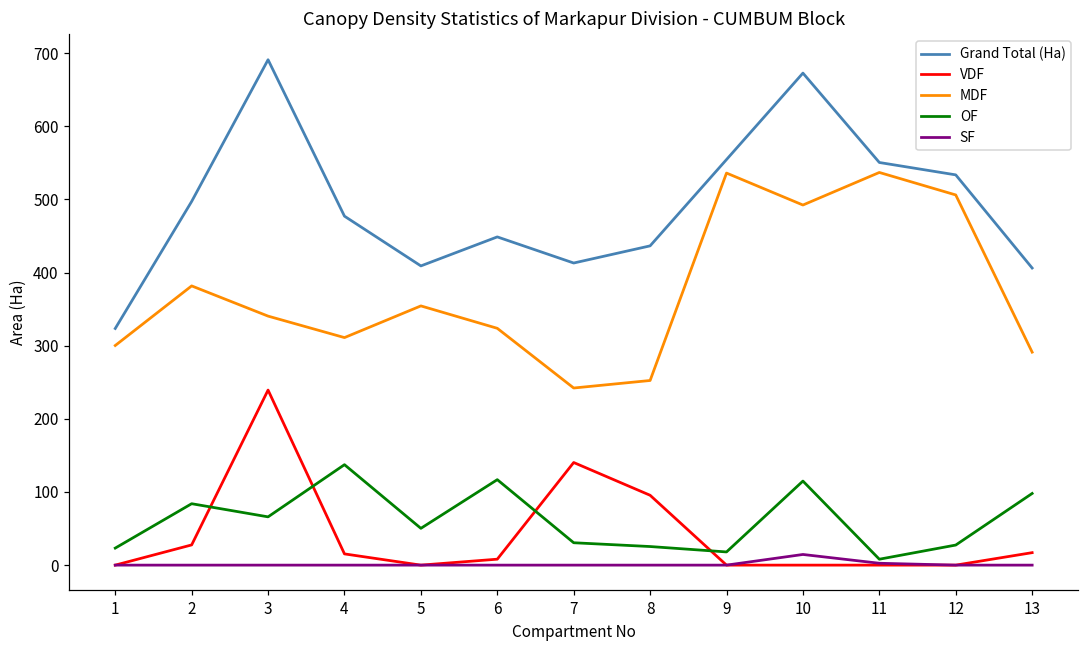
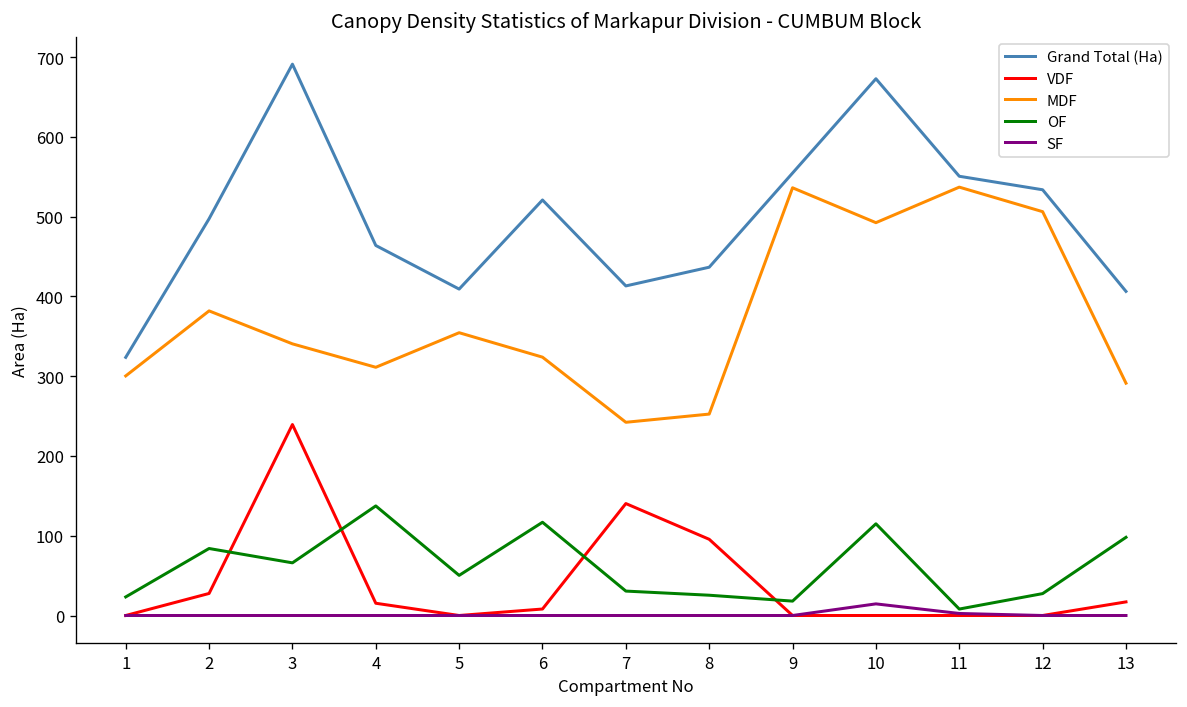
  {
    "Grand Total (Ha)": {
      "1": 320,
      "2": 500,
      "3": 690,
-     "4": 480,
+     "4": 460,
      "5": 410,
-     "6": 450,
+     "6": 520,
      "7": 410,
      "8": 440,
      "9": 550,
      "10": 670,
      "11": 550,
      "12": 530,
      "13": 410
    },
    "VDF": {
      "2": 30,
      "3": 240,
      "4": 20,
      "6": 10,
      "7": 140,
      "8": 100,
      "10": 0,
      "13": 20
    },
    "MDF": {
      "1": 300,
      "2": 380,
      "3": 340,
      "4": 310,
      "5": 350,
      "6": 320,
      "7": 240,
      "8": 250,
      "9": 540,
      "10": 490,
      "11": 540,
      "12": 510,
      "13": 290
    },
    "OF": {
      "1": 20,
      "2": 80,
      "3": 70,
      "4": 140,
      "5": 50,
      "6": 120,
      "7": 30,
      "8": 30,
      "9": 20,
      "10": 110,
      "11": 10,
      "12": 30,
      "13": 100
    },
    "SF": {
      "2": 0,
      "3": 0,
      "4": 0,
      "6": 0,
      "7": 0,
      "8": 0,
      "10": 10,
      "13": 0
    }
  }
